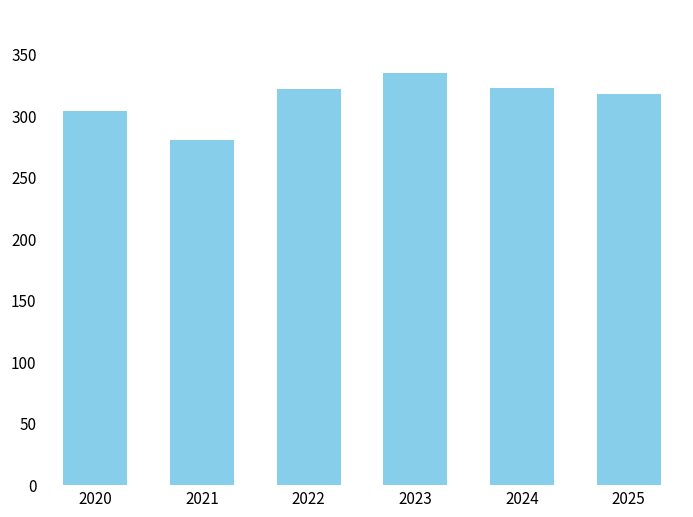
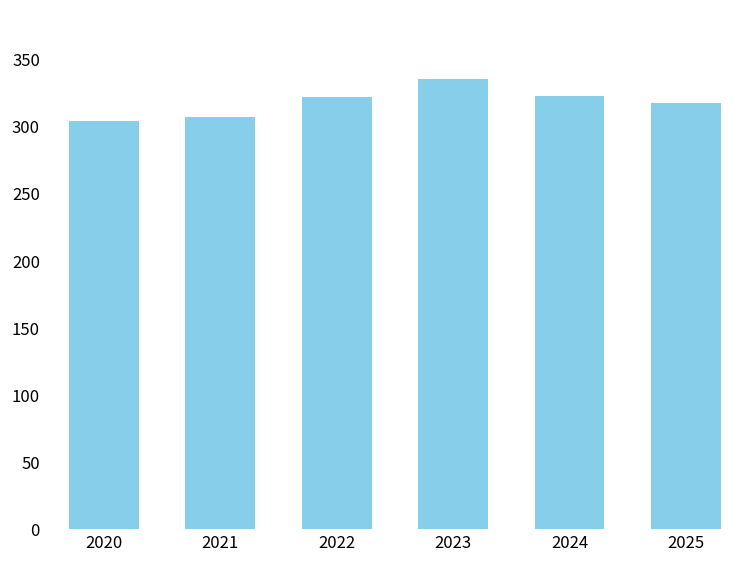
  {
    "2020": 304,
-   "2021": 281,
+   "2021": 307,
    "2022": 322,
    "2023": 335,
    "2024": 323,
    "2025": 318
  }
